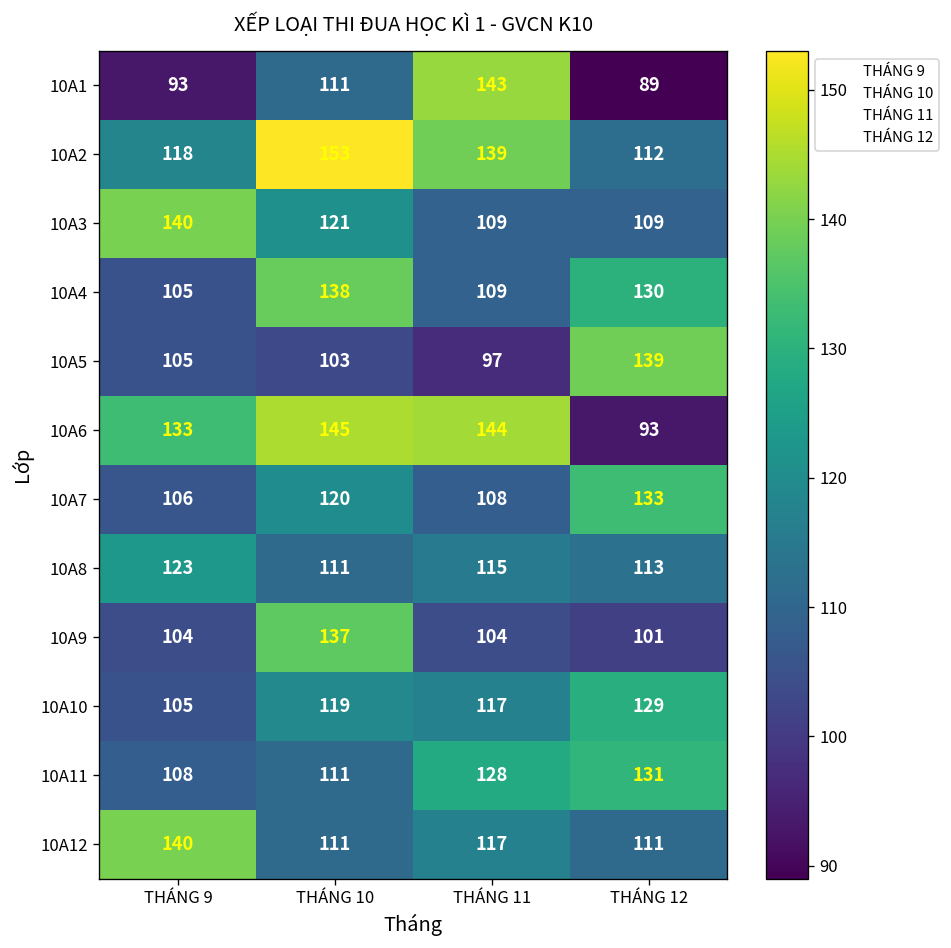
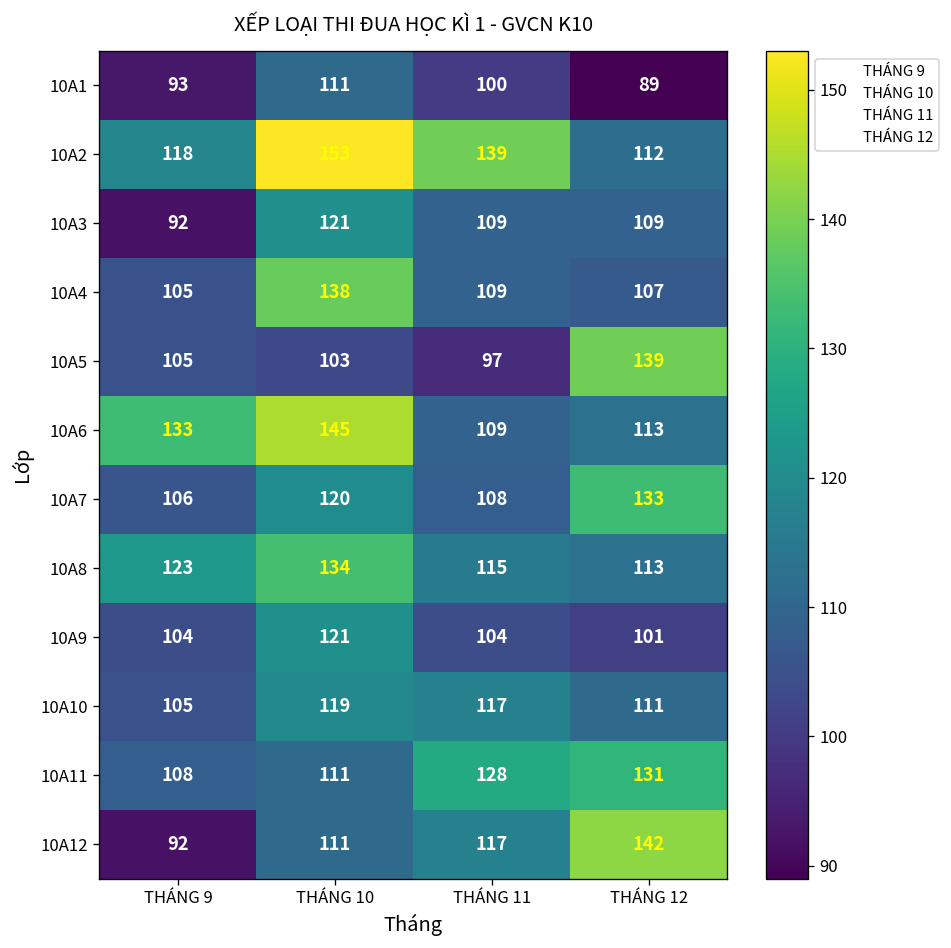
  {
    "10A1": {
      "THÁNG 9": 93,
      "THÁNG 10": 111,
-     "THÁNG 11": 143,
+     "THÁNG 11": 100,
      "THÁNG 12": 89
    },
    "10A2": {
      "THÁNG 9": 118,
      "THÁNG 11": 139,
      "THÁNG 12": 112
    },
    "10A3": {
-     "THÁNG 9": 140,
+     "THÁNG 9": 92,
      "THÁNG 10": 121,
      "THÁNG 11": 109,
      "THÁNG 12": 109
    },
    "10A4": {
      "THÁNG 9": 105,
      "THÁNG 10": 138,
      "THÁNG 11": 109,
-     "THÁNG 12": 130
+     "THÁNG 12": 107
    },
    "10A5": {
      "THÁNG 9": 105,
      "THÁNG 10": 103,
      "THÁNG 11": 97,
      "THÁNG 12": 139
    },
    "10A6": {
      "THÁNG 9": 133,
      "THÁNG 10": 145,
-     "THÁNG 11": 144,
-     "THÁNG 12": 93
+     "THÁNG 11": 109,
+     "THÁNG 12": 113
    },
    "10A7": {
      "THÁNG 9": 106,
      "THÁNG 10": 120,
      "THÁNG 11": 108,
      "THÁNG 12": 133
    },
    "10A8": {
      "THÁNG 9": 123,
-     "THÁNG 10": 111,
+     "THÁNG 10": 134,
      "THÁNG 11": 115,
      "THÁNG 12": 113
    },
    "10A9": {
      "THÁNG 9": 104,
-     "THÁNG 10": 137,
+     "THÁNG 10": 121,
      "THÁNG 11": 104,
      "THÁNG 12": 101
    },
    "10A10": {
      "THÁNG 9": 105,
      "THÁNG 10": 119,
      "THÁNG 11": 117,
-     "THÁNG 12": 129
+     "THÁNG 12": 111
    },
    "10A11": {
      "THÁNG 9": 108,
      "THÁNG 10": 111,
      "THÁNG 11": 128,
      "THÁNG 12": 131
    },
    "10A12": {
-     "THÁNG 9": 140,
+     "THÁNG 9": 92,
      "THÁNG 10": 111,
      "THÁNG 11": 117,
-     "THÁNG 12": 111
+     "THÁNG 12": 142
    }
  }
